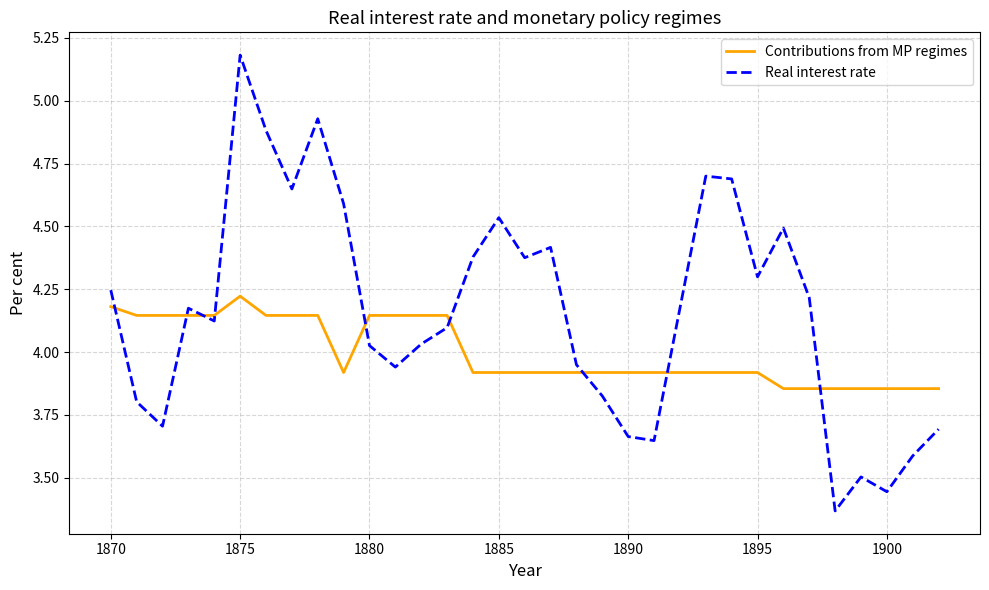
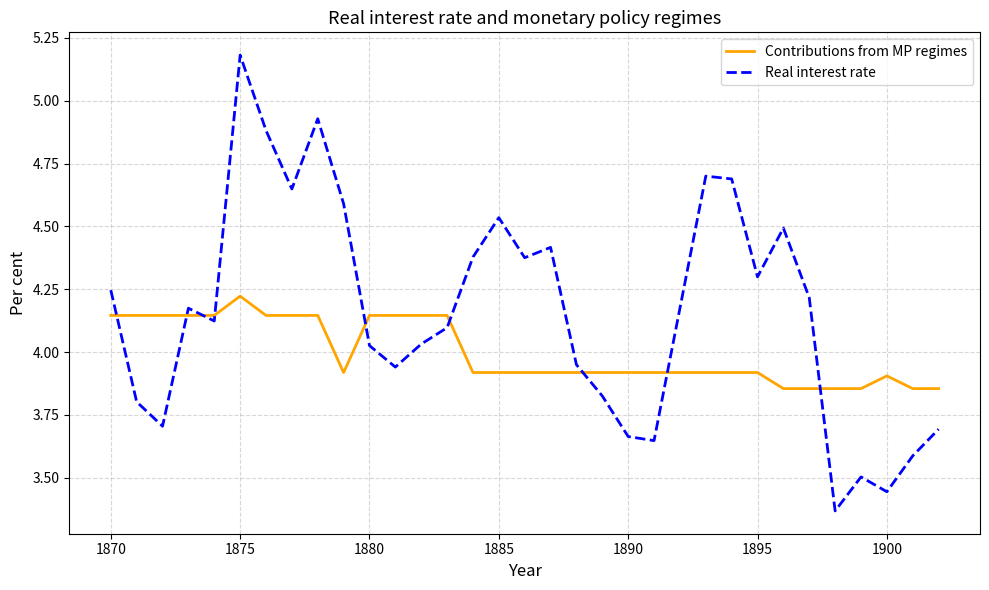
  {
    "Contributions from MP regimes": {
-     "1870": 4.18,
+     "1870": 4.15,
      "1875": 4.22,
      "1880": 4.15,
      "1885": 3.92,
      "1890": 3.92,
      "1895": 3.92,
-     "1900": 3.85
+     "1900": 3.91
    },
    "Real interest rate": {
      "1870": 4.25,
      "1875": 5.18,
      "1880": 4.03,
      "1885": 4.53,
      "1890": 3.66,
      "1895": 4.30,
      "1900": 3.44
    }
  }
